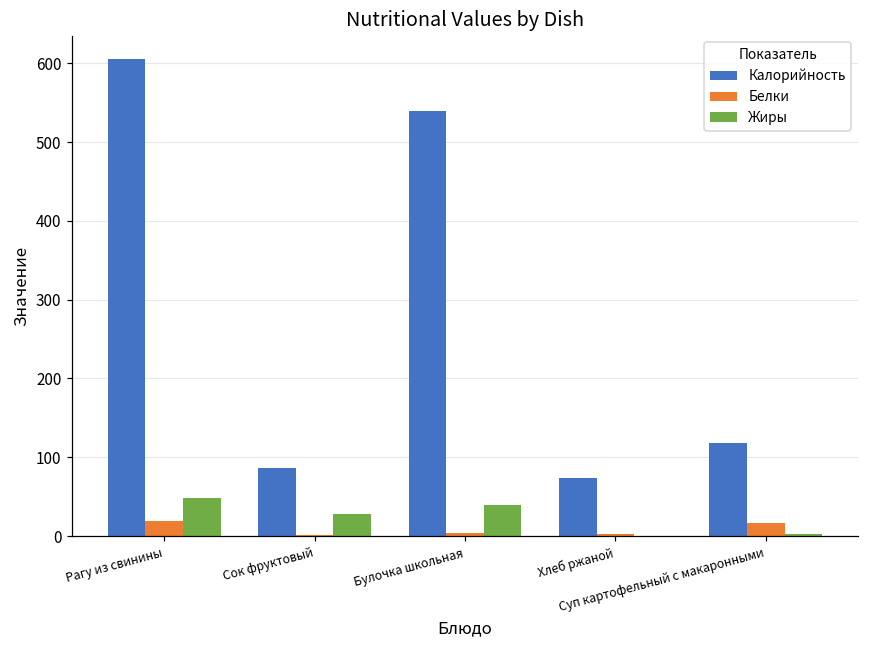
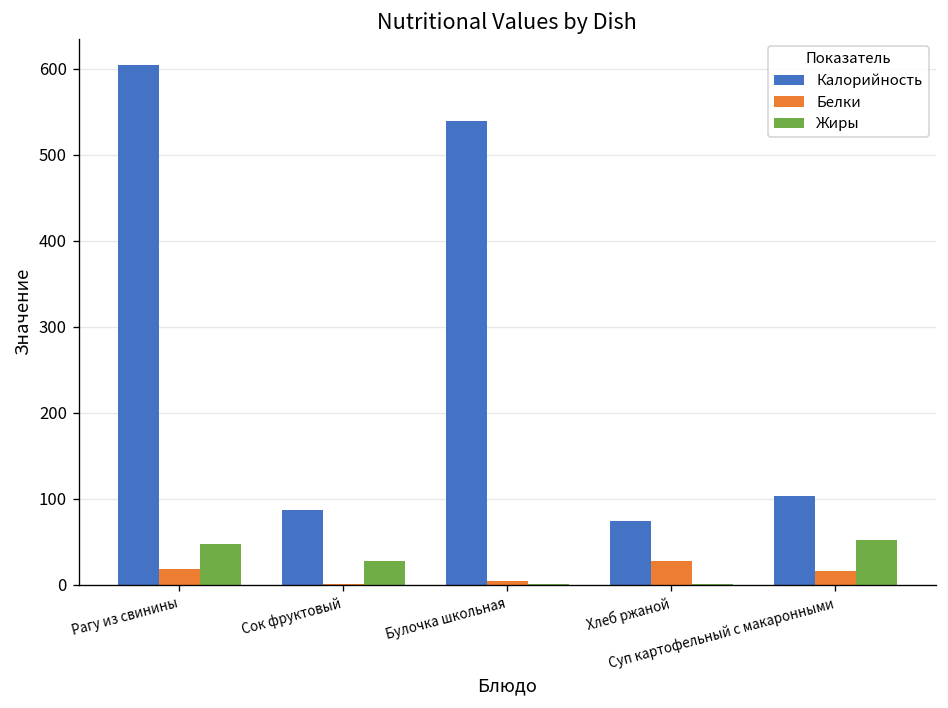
  {
    "Калорийность": {
      "Рагу из свинины": 600,
      "Сок фруктовый": 90,
      "Булочка школьная": 540,
      "Хлеб ржаной": 70,
-     "Суп картофельный с макаронными": 120
+     "Суп картофельный с макаронными": 100
    },
    "Белки": {
      "Рагу из свинины": 20,
      "Булочка школьная": 0,
-     "Хлеб ржаной": 0,
+     "Хлеб ржаной": 30,
      "Суп картофельный с макаронными": 20
    },
    "Жиры": {
      "Рагу из свинины": 50,
      "Сок фруктовый": 30,
-     "Булочка школьная": 40,
-     "Суп картофельный с макаронными": 0
+     "Булочка школьная": 0,
+     "Суп картофельный с макаронными": 50
    }
  }
